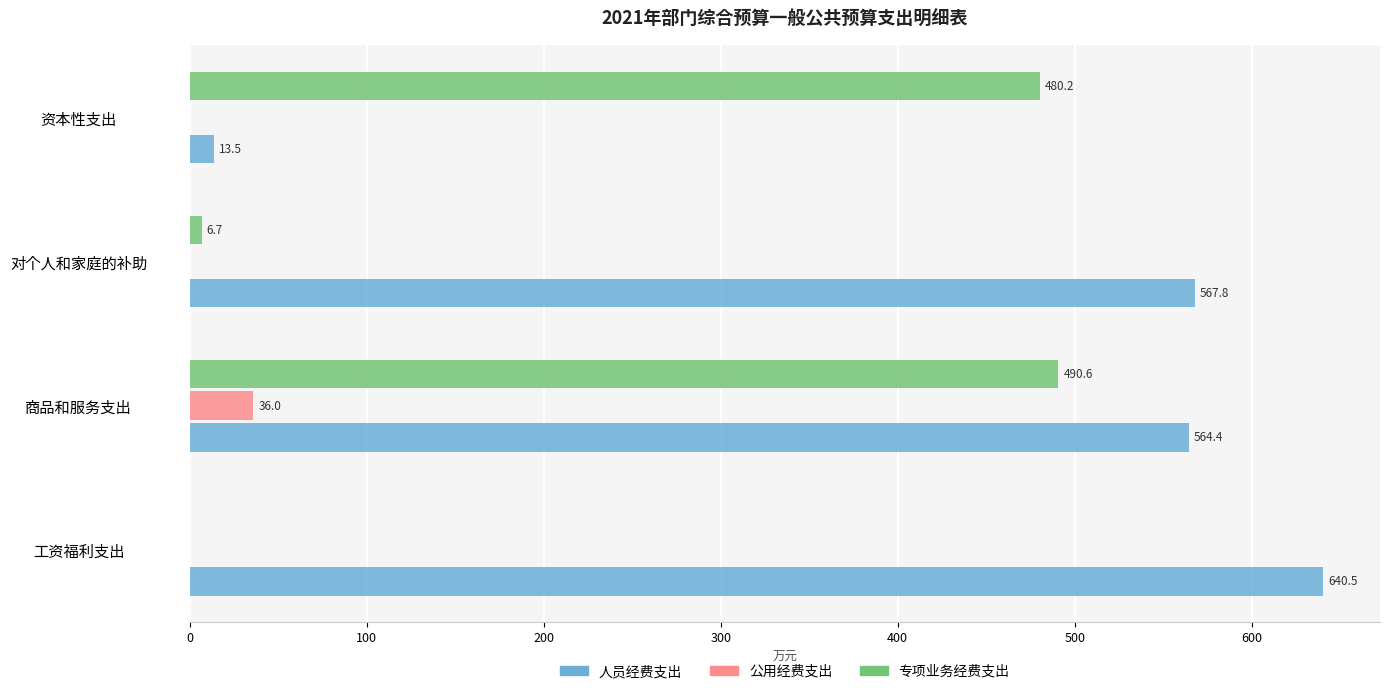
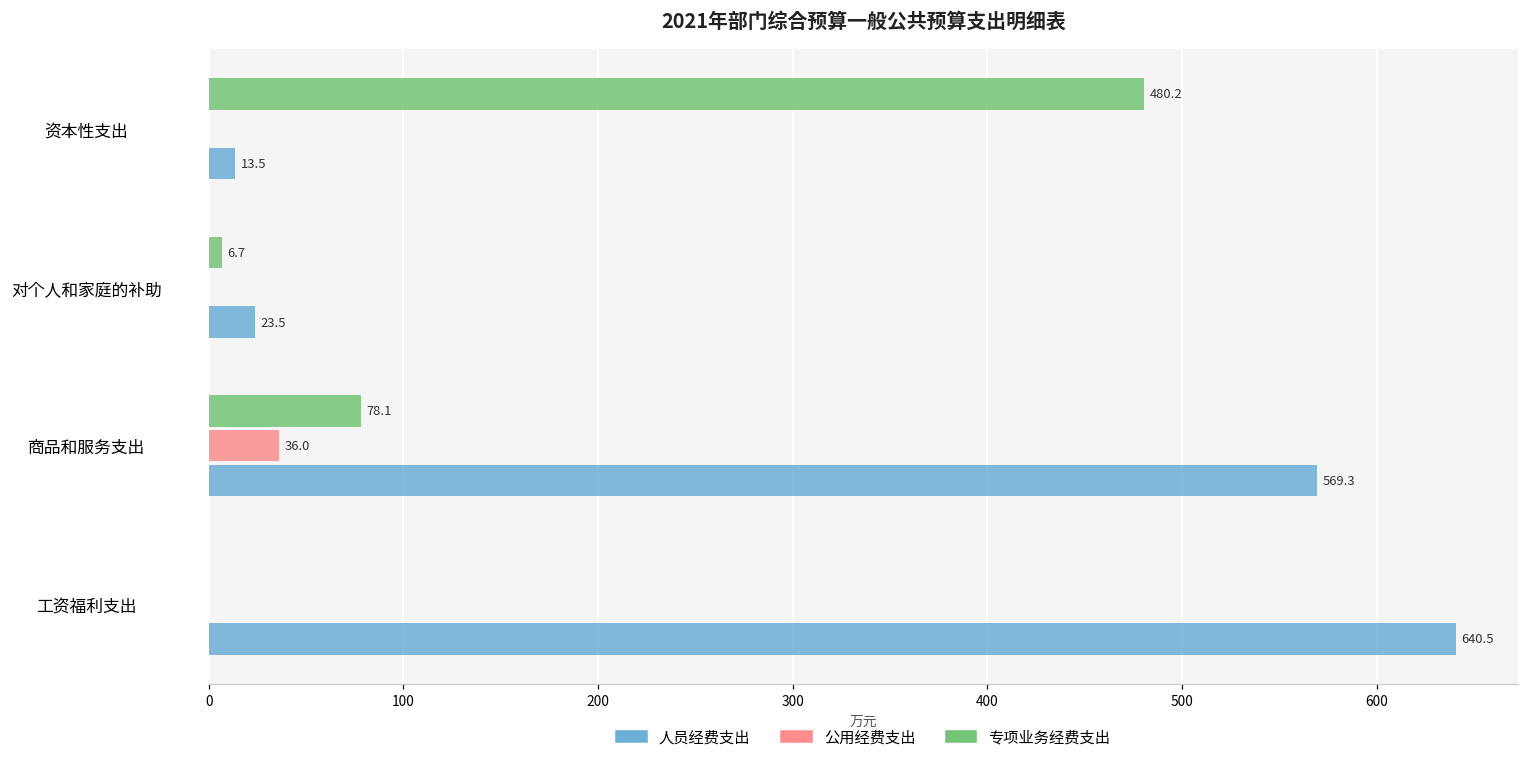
  {
    "人员经费支出": {
      "资本性支出": 13.5,
-     "对个人和家庭的补助": 567.8,
-     "商品和服务支出": 564.4,
+     "对个人和家庭的补助": 23.5,
+     "商品和服务支出": 569.3,
      "工资福利支出": 640.5
    },
    "公用经费支出": {
      "商品和服务支出": 36.0
    },
    "专项业务经费支出": {
      "资本性支出": 480.2,
      "对个人和家庭的补助": 6.7,
-     "商品和服务支出": 490.6
+     "商品和服务支出": 78.1
    }
  }
